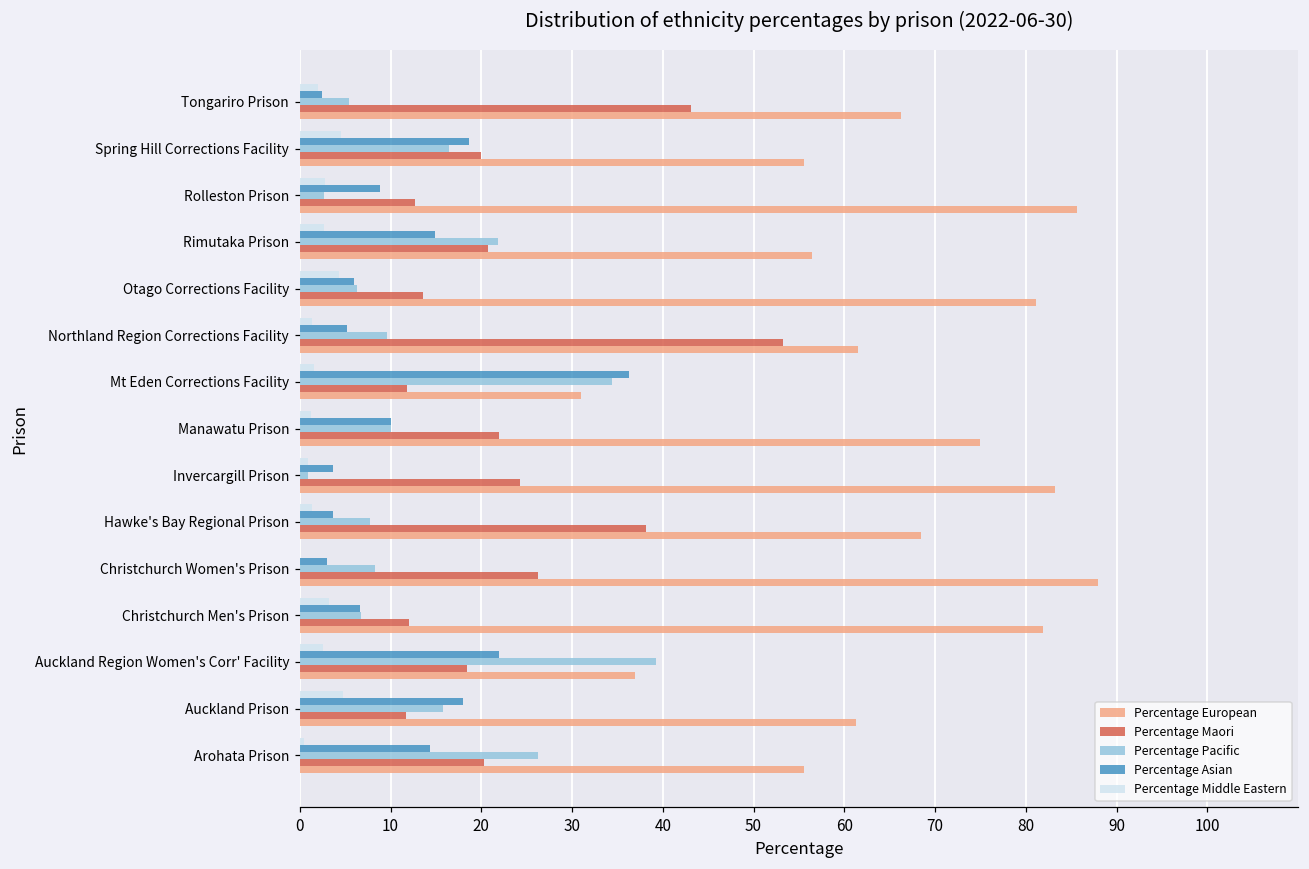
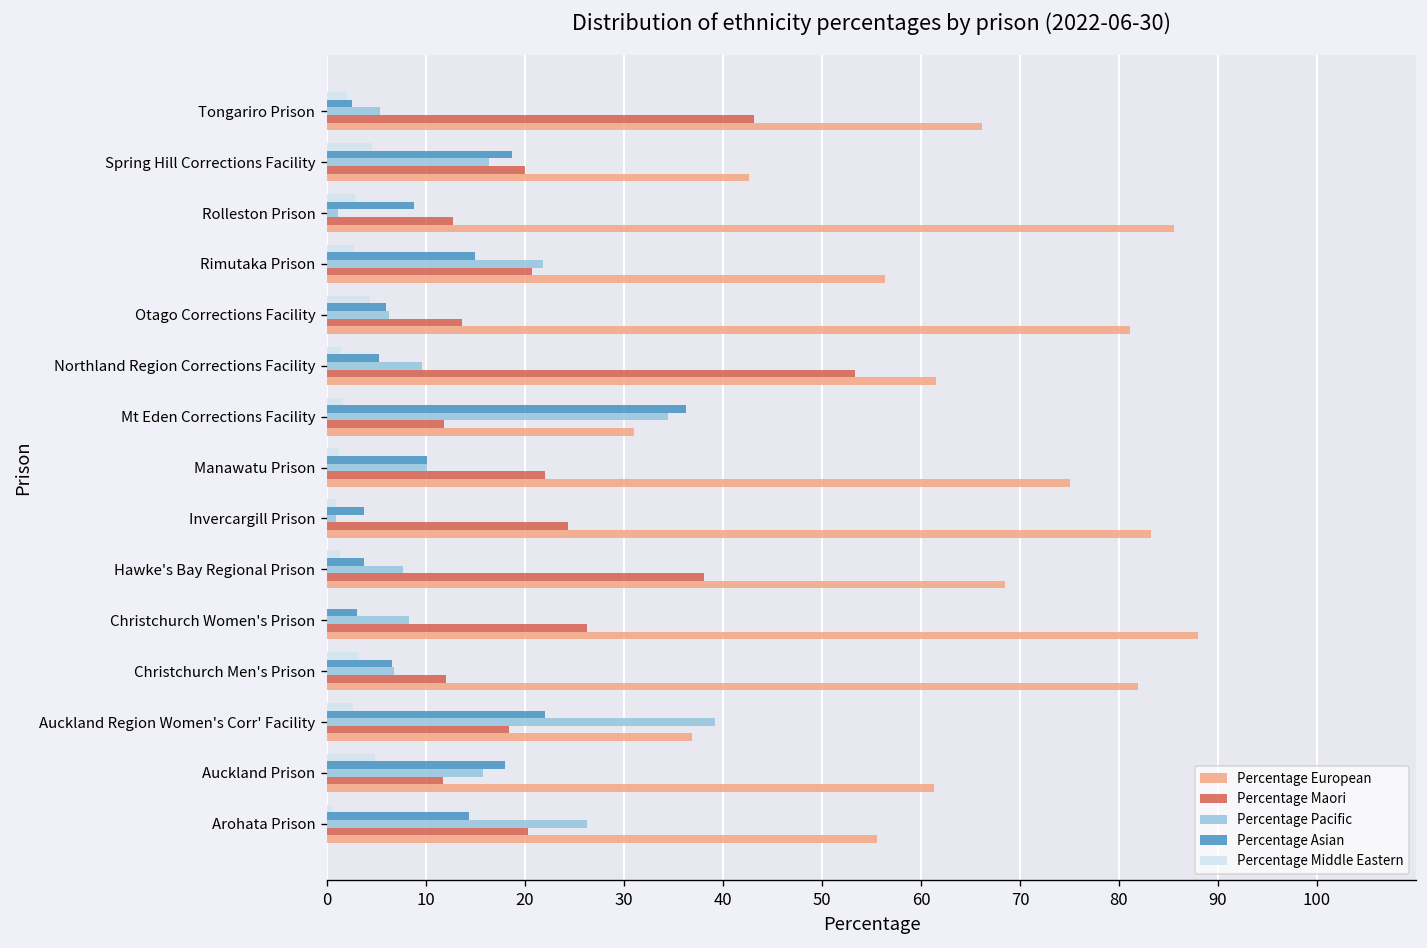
  {
    "Percentage European": {
      "Tongariro Prison": 66,
-     "Spring Hill Corrections Facility": 56,
+     "Spring Hill Corrections Facility": 43,
      "Rolleston Prison": 86,
      "Rimutaka Prison": 56,
      "Otago Corrections Facility": 81,
      "Northland Region Corrections Facility": 62,
      "Mt Eden Corrections Facility": 31,
      "Manawatu Prison": 75,
      "Invercargill Prison": 83,
      "Hawke's Bay Regional Prison": 69,
      "Christchurch Women's Prison": 88,
      "Christchurch Men's Prison": 82,
      "Auckland Region Women's Corr' Facility": 37,
      "Auckland Prison": 61,
      "Arohata Prison": 56
    },
    "Percentage Maori": {
      "Tongariro Prison": 43,
      "Spring Hill Corrections Facility": 20,
      "Rolleston Prison": 13,
      "Rimutaka Prison": 21,
      "Otago Corrections Facility": 14,
      "Northland Region Corrections Facility": 53,
      "Mt Eden Corrections Facility": 12,
      "Manawatu Prison": 22,
      "Invercargill Prison": 24,
      "Hawke's Bay Regional Prison": 38,
      "Christchurch Women's Prison": 26,
      "Christchurch Men's Prison": 12,
      "Auckland Region Women's Corr' Facility": 18,
      "Auckland Prison": 12,
      "Arohata Prison": 20
    },
    "Percentage Pacific": {
      "Tongariro Prison": 5,
      "Spring Hill Corrections Facility": 16,
-     "Rolleston Prison": 3,
+     "Rolleston Prison": 1,
      "Rimutaka Prison": 22,
      "Otago Corrections Facility": 6,
      "Northland Region Corrections Facility": 10,
      "Mt Eden Corrections Facility": 34,
      "Manawatu Prison": 10,
      "Invercargill Prison": 1,
      "Hawke's Bay Regional Prison": 8,
      "Christchurch Women's Prison": 8,
      "Christchurch Men's Prison": 7,
      "Auckland Region Women's Corr' Facility": 39,
      "Auckland Prison": 16,
      "Arohata Prison": 26
    },
    "Percentage Asian": {
      "Tongariro Prison": 3,
      "Spring Hill Corrections Facility": 19,
      "Rolleston Prison": 9,
      "Rimutaka Prison": 15,
      "Otago Corrections Facility": 6,
      "Northland Region Corrections Facility": 5,
      "Mt Eden Corrections Facility": 36,
      "Manawatu Prison": 10,
      "Invercargill Prison": 4,
      "Hawke's Bay Regional Prison": 4,
      "Christchurch Women's Prison": 3,
      "Christchurch Men's Prison": 7,
      "Auckland Region Women's Corr' Facility": 22,
      "Auckland Prison": 18,
      "Arohata Prison": 14
    },
    "Percentage Middle Eastern": {
      "Tongariro Prison": 2,
      "Spring Hill Corrections Facility": 5,
      "Rolleston Prison": 3,
      "Rimutaka Prison": 3,
      "Otago Corrections Facility": 4,
      "Northland Region Corrections Facility": 1,
      "Mt Eden Corrections Facility": 2,
      "Manawatu Prison": 1,
      "Invercargill Prison": 1,
      "Hawke's Bay Regional Prison": 1,
      "Christchurch Women's Prison": 0,
      "Christchurch Men's Prison": 3,
      "Auckland Region Women's Corr' Facility": 3,
      "Auckland Prison": 5,
      "Arohata Prison": 1
    }
  }
